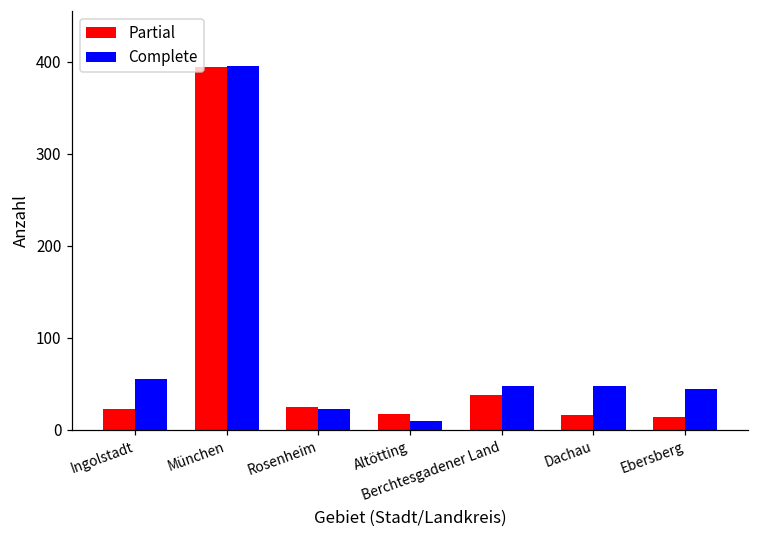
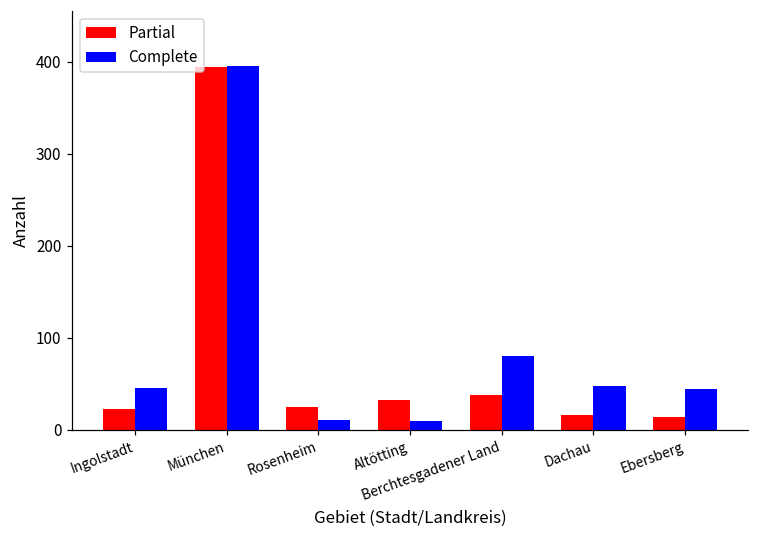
  {
    "Partial": {
      "Ingolstadt": 20,
      "München": 400,
      "Rosenheim": 30,
-     "Altötting": 20,
+     "Altötting": 30,
      "Berchtesgadener Land": 40,
      "Dachau": 20,
      "Ebersberg": 10
    },
    "Complete": {
-     "Ingolstadt": 60,
+     "Ingolstadt": 50,
      "München": 400,
-     "Rosenheim": 20,
+     "Rosenheim": 10,
      "Altötting": 10,
-     "Berchtesgadener Land": 50,
+     "Berchtesgadener Land": 80,
      "Dachau": 50,
      "Ebersberg": 40
    }
  }
